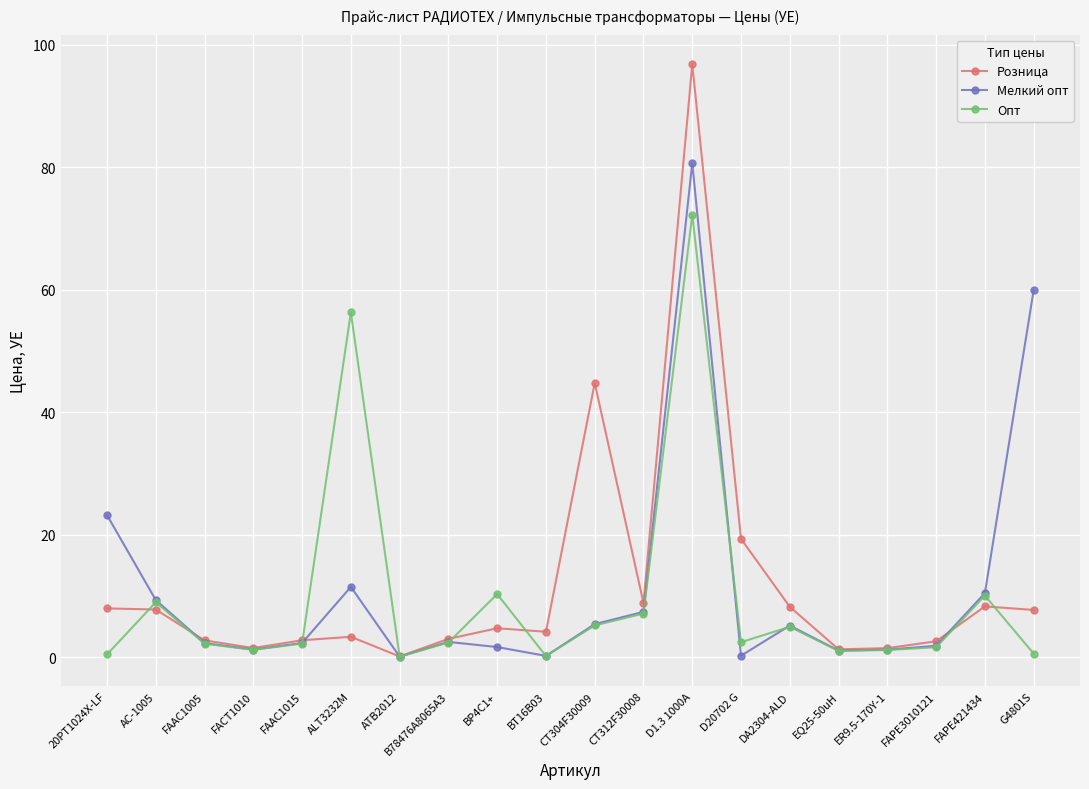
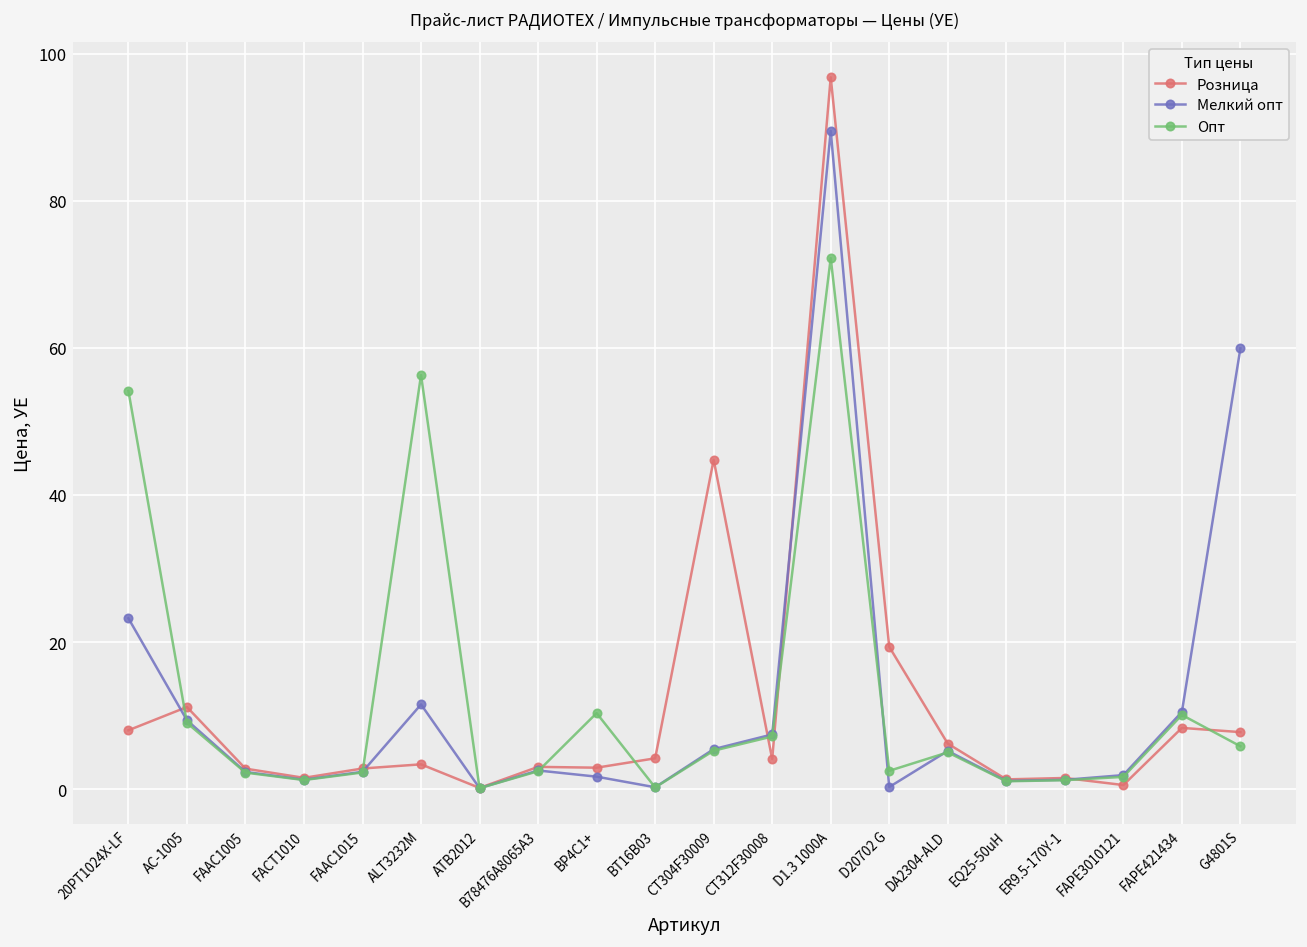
  {
    "Розница": {
      "20PT1024X-LF": 8,
-     "AC-1005": 8,
+     "AC-1005": 11,
      "FAAC1005": 3,
      "FAAC1015": 3,
      "ALT3232M": 3,
      "B78476A8065A3": 3,
-     "BP4C1+": 5,
+     "BP4C1+": 3,
      "BT16B03": 4,
      "CT304F30009": 45,
-     "CT312F30008": 9,
+     "CT312F30008": 4,
      "D1.3 1000A": 97,
      "D20702 G": 19,
-     "DA2304-ALD": 8,
-     "FAPE3010121": 3,
+     "DA2304-ALD": 6,
+     "FAPE3010121": 1,
      "FAPE421434": 8,
      "G4801S": 8
    },
    "Мелкий опт": {
      "20PT1024X-LF": 23,
      "ALT3232M": 12,
      "BP4C1+": 2,
-     "D1.3 1000A": 81,
+     "D1.3 1000A": 89,
      "D20702 G": 0,
      "G4801S": 60
    },
    "Опт": {
-     "20PT1024X-LF": 0,
+     "20PT1024X-LF": 54,
      "ALT3232M": 56,
      "BP4C1+": 10,
      "D1.3 1000A": 72,
      "D20702 G": 2,
-     "G4801S": 1
+     "G4801S": 6
    }
  }
